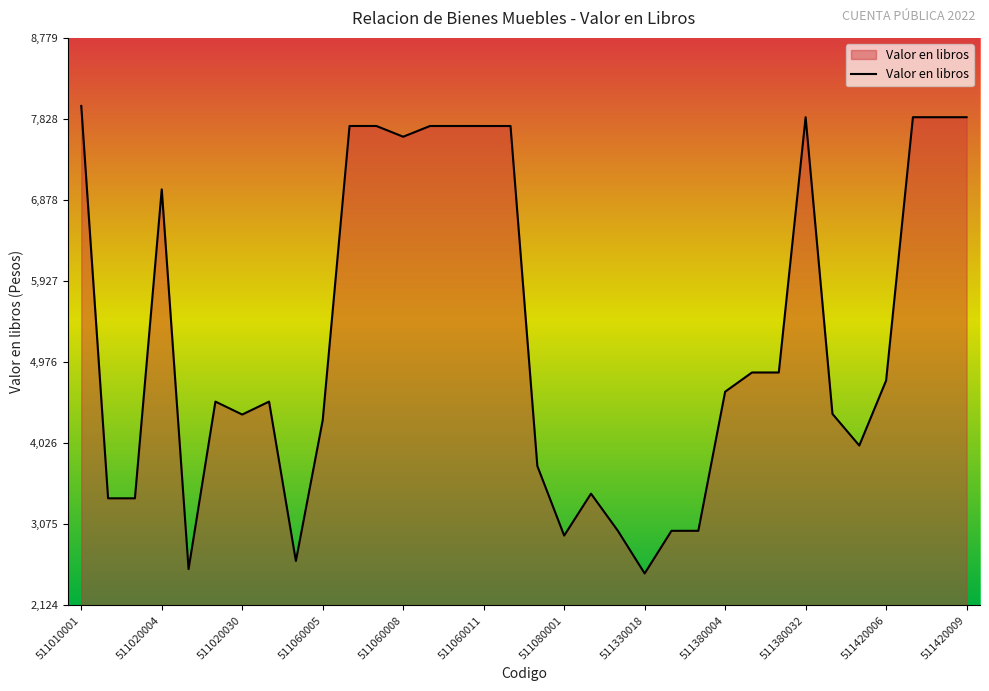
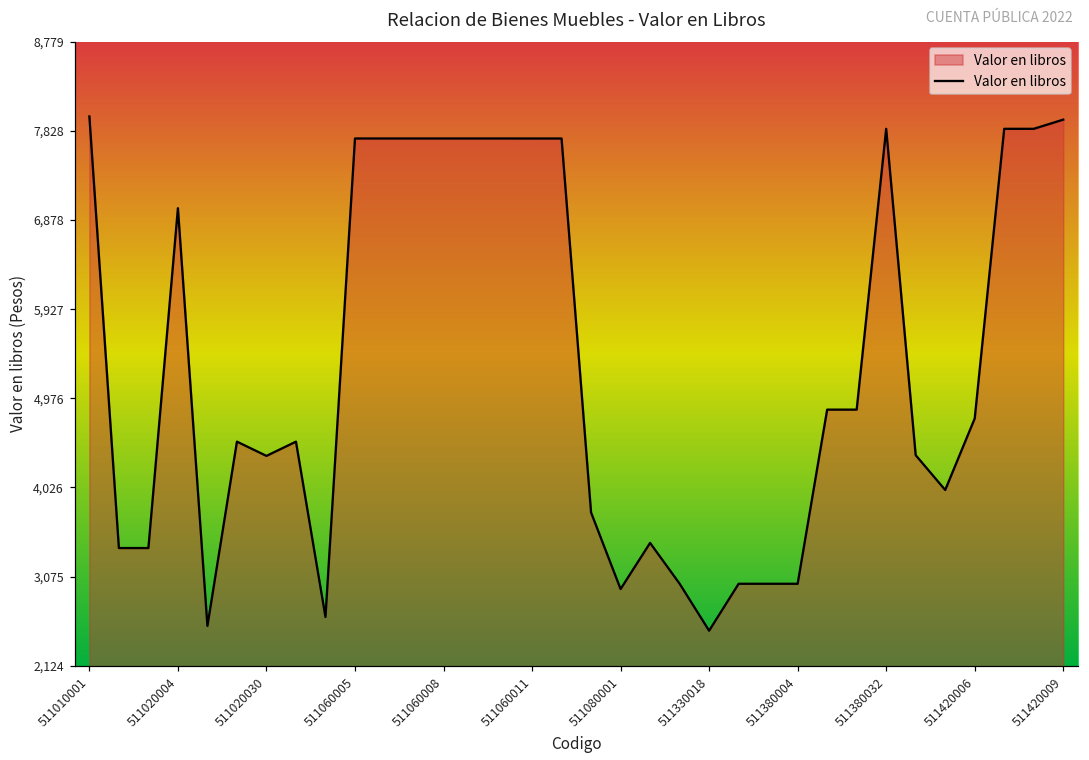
  {
    "511010001": "8,000",
    "511020004": "7,000",
    "511020030": "4,400",
-   "511060005": "4,300",
-   "511060008": "7,600",
+   "511060005": "7,700",
+   "511060008": "7,700",
    "511060011": "7,700",
    "511080001": "2,900",
    "511330018": "2,500",
-   "511380004": "4,600",
+   "511380004": "3,000",
    "511380032": "7,800",
    "511420006": "4,800",
-   "511420009": "7,800"
+   "511420009": "7,900"
  }
